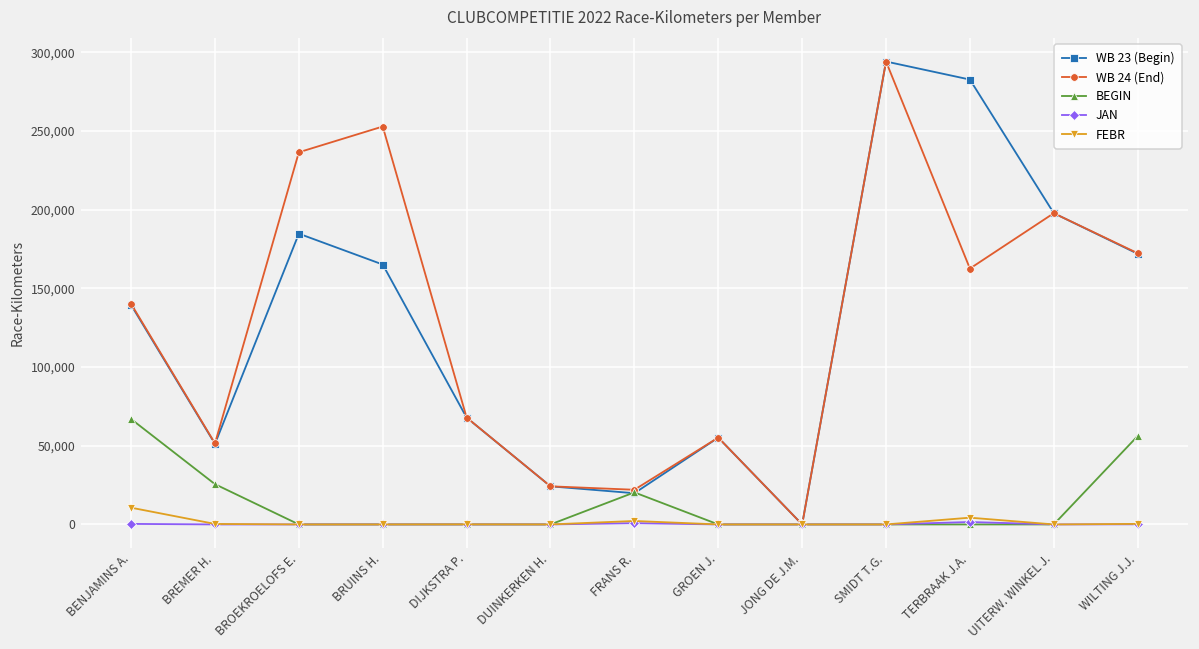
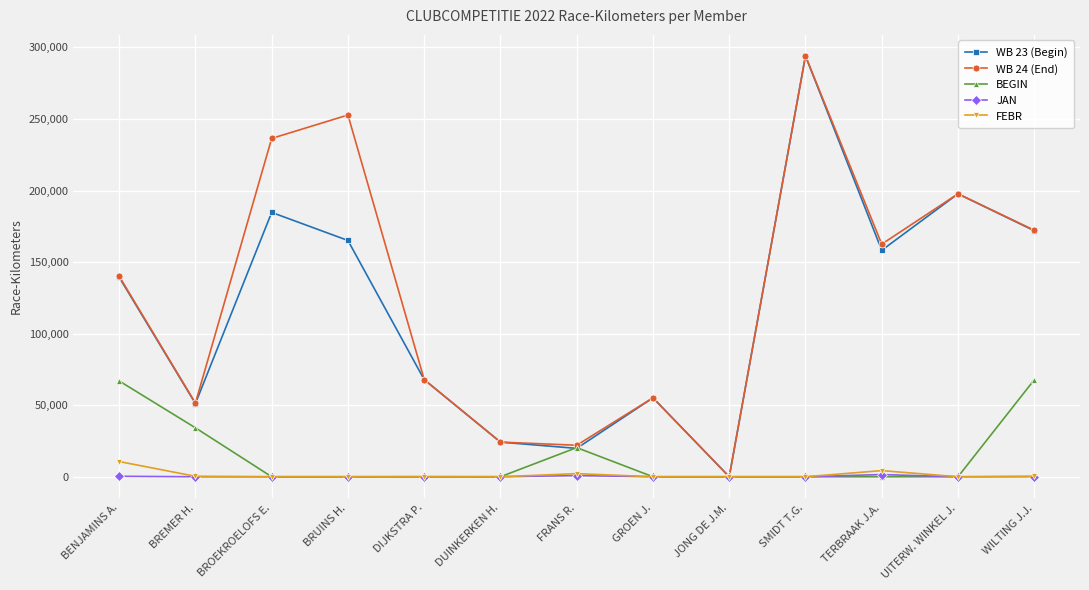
  {
    "WB 23 (Begin)": {
      "BROEKROELOFS E.": "185,000",
      "BRUINS H.": "165,000",
-     "TERBRAAK J.A.": "283,000"
+     "TERBRAAK J.A.": "158,000"
    },
    "WB 24 (End)": {
      "BROEKROELOFS E.": "236,000",
      "BRUINS H.": "253,000",
      "TERBRAAK J.A.": "163,000"
    },
    "BEGIN": {
      "BENJAMINS A.": "67,000",
-     "BREMER H.": "26,000",
-     "WILTING J.J.": "56,000"
+     "BREMER H.": "34,000",
+     "WILTING J.J.": "68,000"
    },
    "JAN": {
      "BENJAMINS A.": "0"
    },
    "FEBR": {
      "BENJAMINS A.": "11,000",
      "TERBRAAK J.A.": "4,000"
    }
  }
